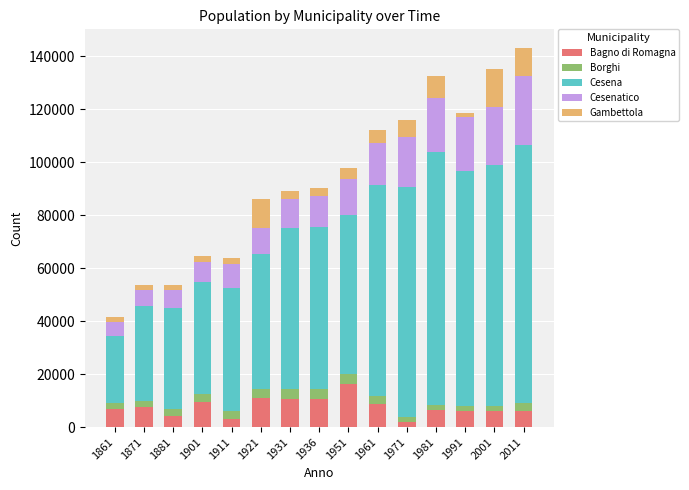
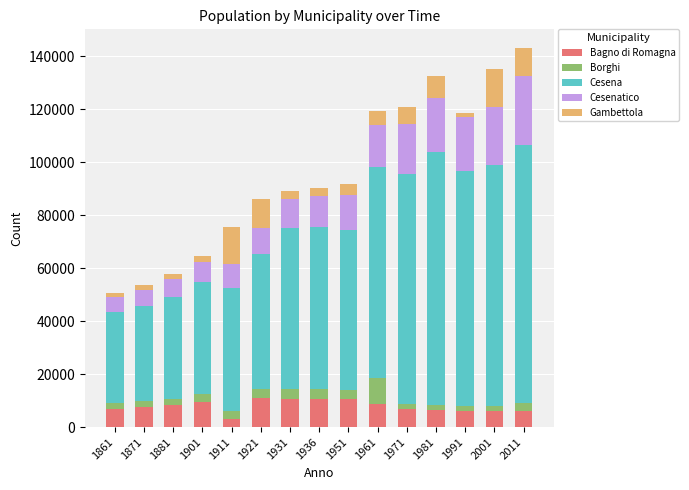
  {
    "Bagno di Romagna": {
      "1861": 7000,
      "1871": 8000,
-     "1881": 4000,
+     "1881": 8000,
      "1901": 10000,
      "1911": 3000,
      "1921": 11000,
      "1931": 11000,
      "1936": 11000,
-     "1951": 16000,
+     "1951": 11000,
      "1961": 9000,
-     "1971": 2000,
+     "1971": 7000,
      "1981": 6000,
      "1991": 6000,
      "2001": 6000,
      "2011": 6000
    },
    "Borghi": {
      "1861": 2000,
      "1871": 2000,
      "1881": 2000,
      "1901": 3000,
      "1911": 3000,
      "1921": 3000,
      "1931": 3000,
      "1936": 3000,
      "1951": 4000,
-     "1961": 3000,
+     "1961": 10000,
      "1971": 2000,
      "1981": 2000,
      "1991": 2000,
      "2001": 2000,
      "2011": 3000
    },
    "Cesena": {
-     "1861": 25000,
+     "1861": 34000,
      "1871": 36000,
      "1881": 38000,
      "1901": 43000,
      "1911": 46000,
      "1921": 51000,
      "1931": 61000,
      "1936": 61000,
      "1951": 60000,
      "1961": 80000,
      "1971": 87000,
      "1981": 96000,
      "1991": 88000,
      "2001": 91000,
      "2011": 97000
    },
    "Cesenatico": {
      "1861": 6000,
      "1871": 6000,
      "1881": 7000,
      "1901": 8000,
      "1911": 9000,
      "1921": 10000,
      "1931": 11000,
      "1936": 12000,
      "1951": 13000,
      "1961": 16000,
      "1971": 19000,
      "1981": 20000,
      "1991": 20000,
      "2001": 22000,
      "2011": 26000
    },
    "Gambettola": {
      "1861": 2000,
      "1871": 2000,
      "1881": 2000,
      "1901": 2000,
-     "1911": 3000,
+     "1911": 14000,
      "1921": 11000,
      "1931": 3000,
      "1936": 3000,
      "1951": 4000,
      "1961": 5000,
      "1971": 6000,
      "1981": 9000,
      "1991": 2000,
      "2001": 14000,
      "2011": 11000
    }
  }
